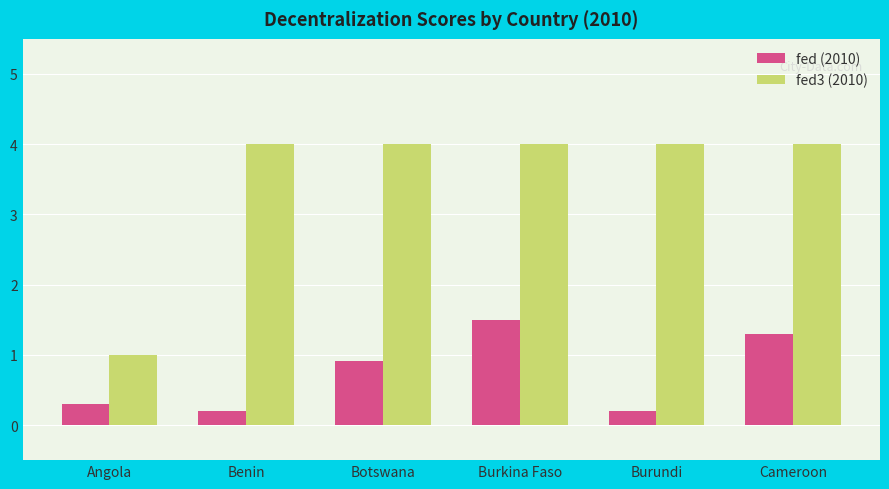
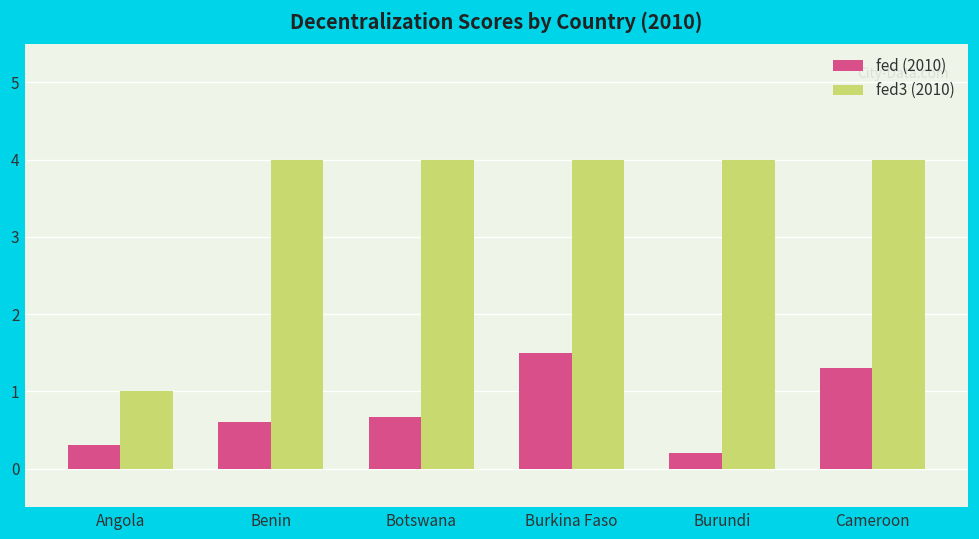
  {
    "fed (2010)": {
      "Angola": 0.3,
-     "Benin": 0.2,
-     "Botswana": 0.9,
+     "Benin": 0.6,
+     "Botswana": 0.7,
      "Burkina Faso": 1.5,
      "Burundi": 0.2,
      "Cameroon": 1.3
    },
    "fed3 (2010)": {
      "Angola": 1.0,
      "Benin": 4.0,
      "Botswana": 4.0,
      "Burkina Faso": 4.0,
      "Burundi": 4.0,
      "Cameroon": 4.0
    }
  }
